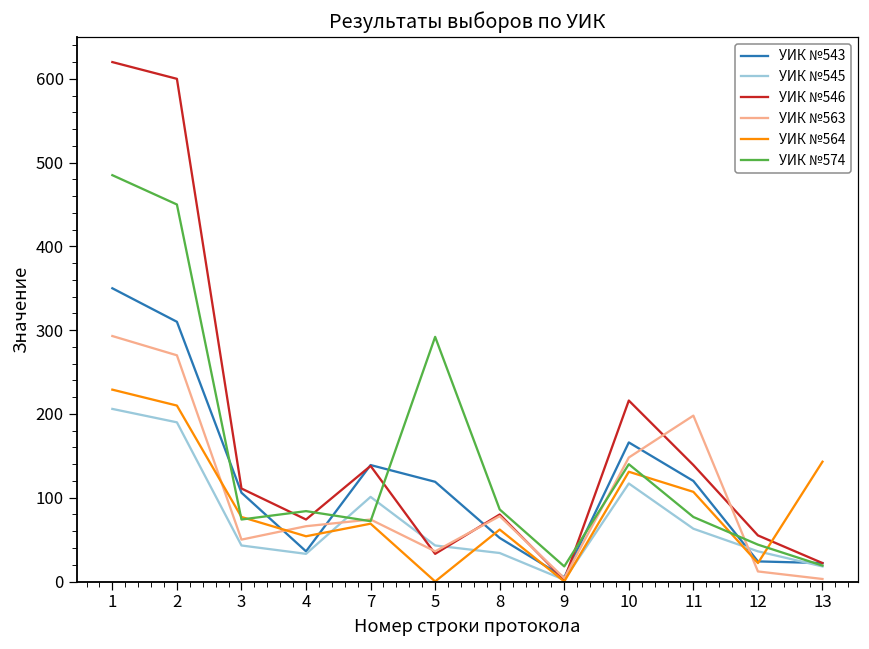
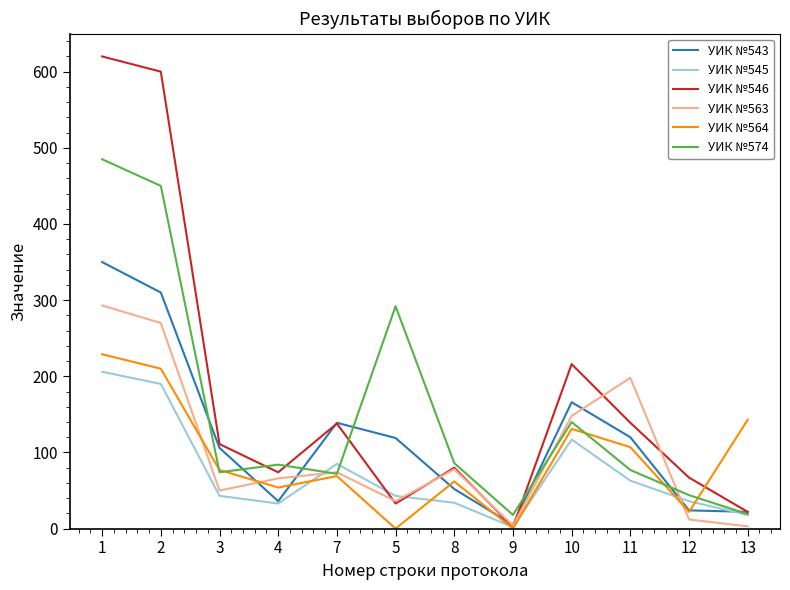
  {
    "УИК №543": {
      "1": 350,
      "2": 310,
      "3": 110,
      "5": 120,
      "8": 50,
      "10": 170,
      "11": 120
    },
    "УИК №545": {
      "1": 210,
      "2": 190,
      "3": 40,
-     "7": 100,
+     "7": 90,
      "5": 40,
      "8": 30,
      "10": 120,
      "11": 60,
      "12": 40
    },
    "УИК №546": {
      "1": 620,
      "2": 600,
      "3": 110,
      "4": 70,
      "10": 220,
      "11": 140,
-     "12": 60
+     "12": 70
    },
    "УИК №563": {
      "1": 290,
      "2": 270,
      "3": 50,
      "4": 70,
      "10": 150,
      "11": 200,
      "12": 10,
      "13": 0
    },
    "УИК №564": {
      "1": 230,
      "2": 210,
      "4": 50,
      "5": 0,
      "8": 60,
      "10": 130,
      "11": 110,
      "13": 140
    },
    "УИК №574": {
      "1": 490,
      "2": 450,
      "4": 80,
      "5": 290,
      "8": 90,
      "9": 20,
      "10": 140,
      "11": 80,
      "12": 40
    }
  }
